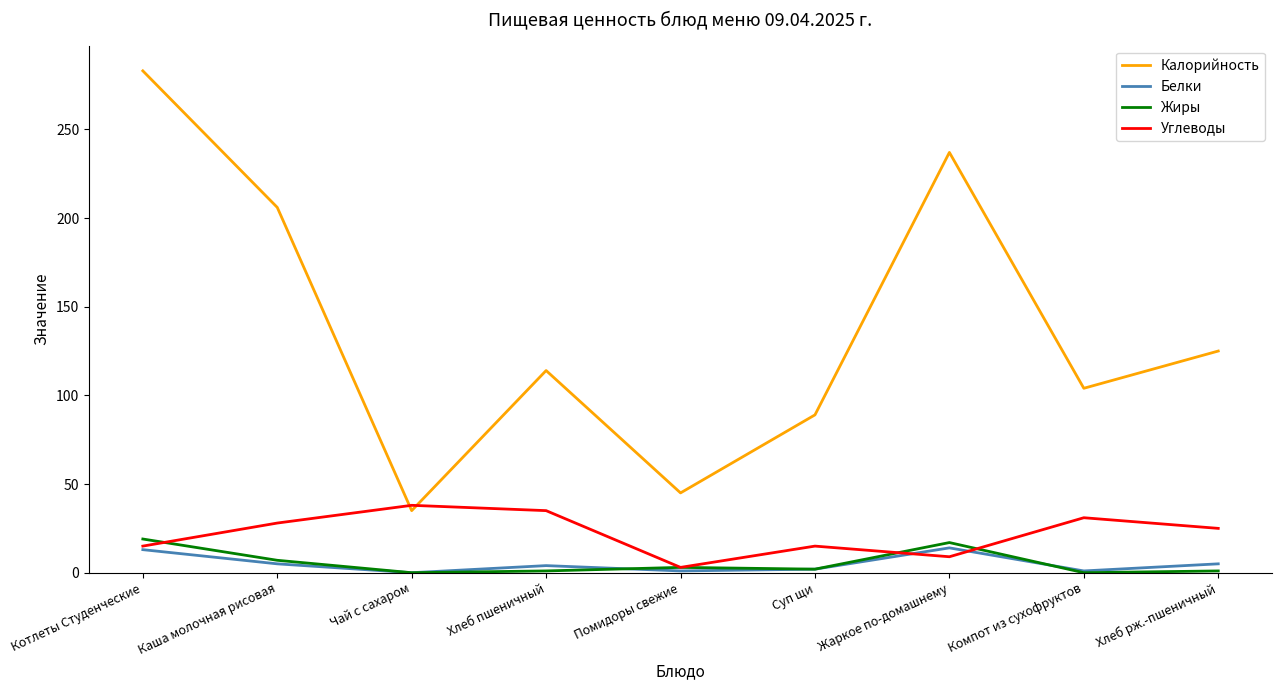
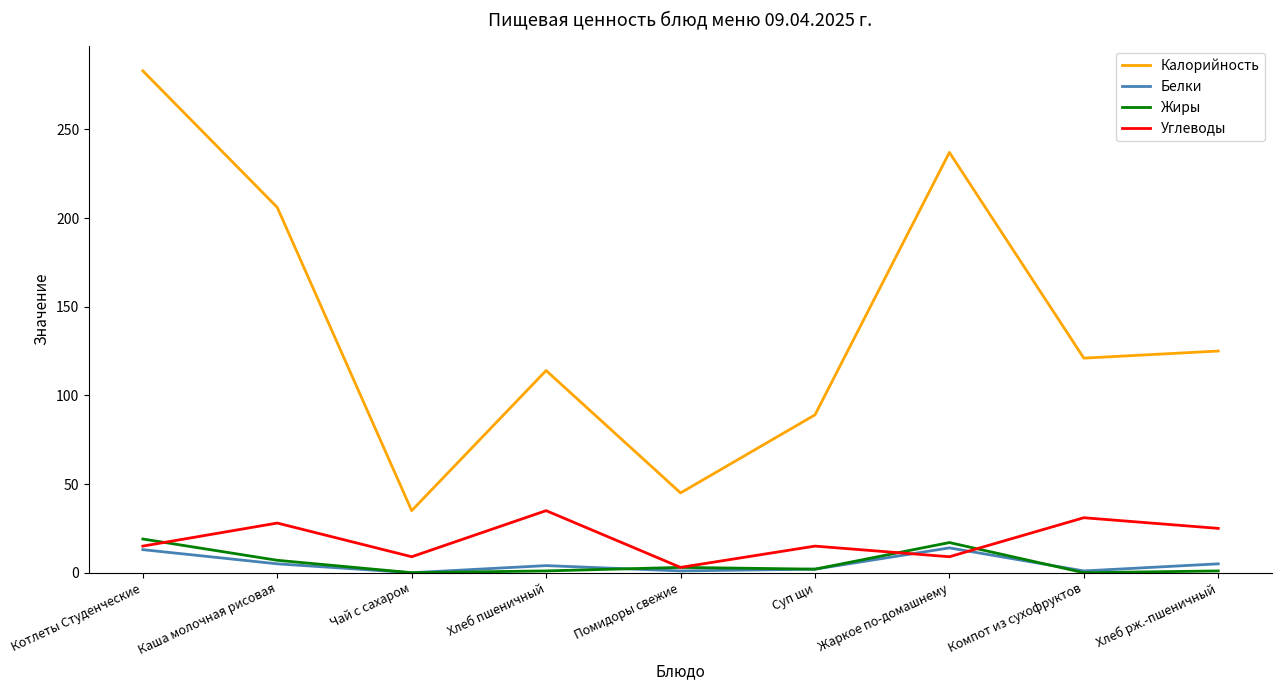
  {
    "Калорийность": {
      "Котлеты Студенческие": 283,
      "Каша молочная рисовая": 206,
      "Чай с сахаром": 35,
      "Хлеб пшеничный": 114,
      "Помидоры свежие": 45,
      "Суп щи": 89,
      "Жаркое по-домашнему": 237,
-     "Компот из сухофруктов": 104,
+     "Компот из сухофруктов": 121,
      "Хлеб рж.-пшеничный": 125
    },
    "Белки": {
      "Котлеты Студенческие": 13,
      "Каша молочная рисовая": 5,
      "Хлеб пшеничный": 4,
      "Помидоры свежие": 1,
      "Жаркое по-домашнему": 14,
      "Хлеб рж.-пшеничный": 5
    },
    "Жиры": {
      "Котлеты Студенческие": 19,
      "Каша молочная рисовая": 7,
      "Хлеб пшеничный": 1,
      "Жаркое по-домашнему": 17,
      "Хлеб рж.-пшеничный": 1
    },
    "Углеводы": {
      "Котлеты Студенческие": 15,
      "Каша молочная рисовая": 28,
-     "Чай с сахаром": 38,
+     "Чай с сахаром": 9,
      "Хлеб пшеничный": 35,
      "Суп щи": 15,
      "Жаркое по-домашнему": 9,
      "Компот из сухофруктов": 31,
      "Хлеб рж.-пшеничный": 25
    }
  }
